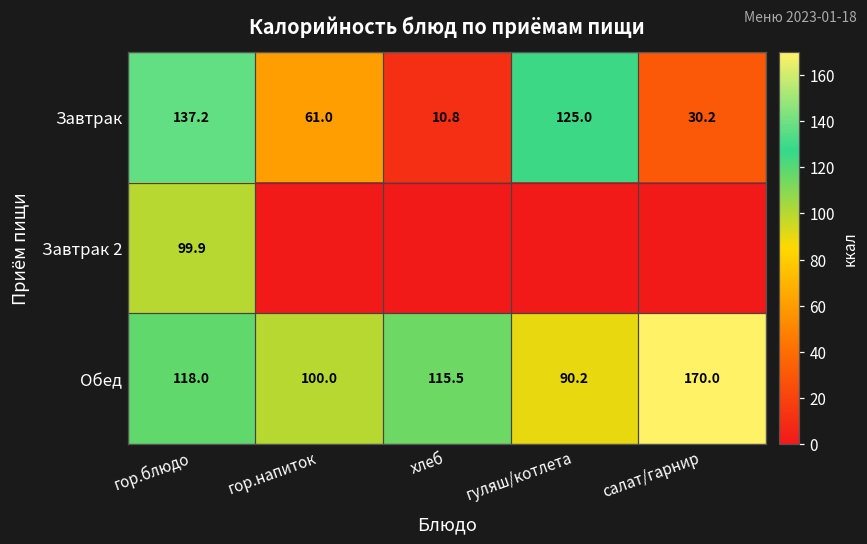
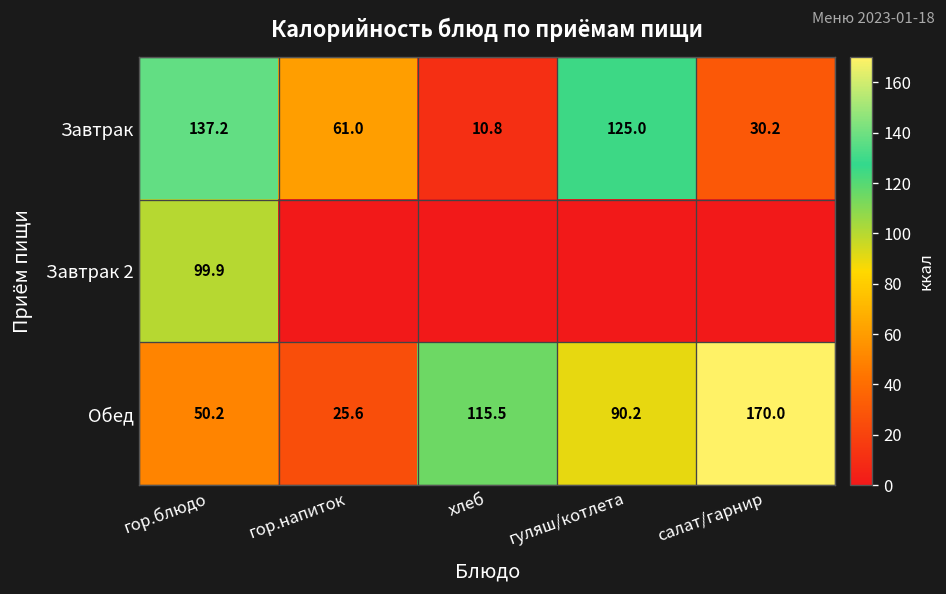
  {
    "Завтрак": {
      "гор.блюдо": 137.2,
      "гор.напиток": 61.0,
      "хлеб": 10.8,
      "гуляш/котлета": 125.0,
      "салат/гарнир": 30.2
    },
    "Завтрак 2": {
      "гор.блюдо": 99.9
    },
    "Обед": {
-     "гор.блюдо": 118.0,
-     "гор.напиток": 100.0,
+     "гор.блюдо": 50.2,
+     "гор.напиток": 25.6,
      "хлеб": 115.5,
      "гуляш/котлета": 90.2,
      "салат/гарнир": 170.0
    }
  }
